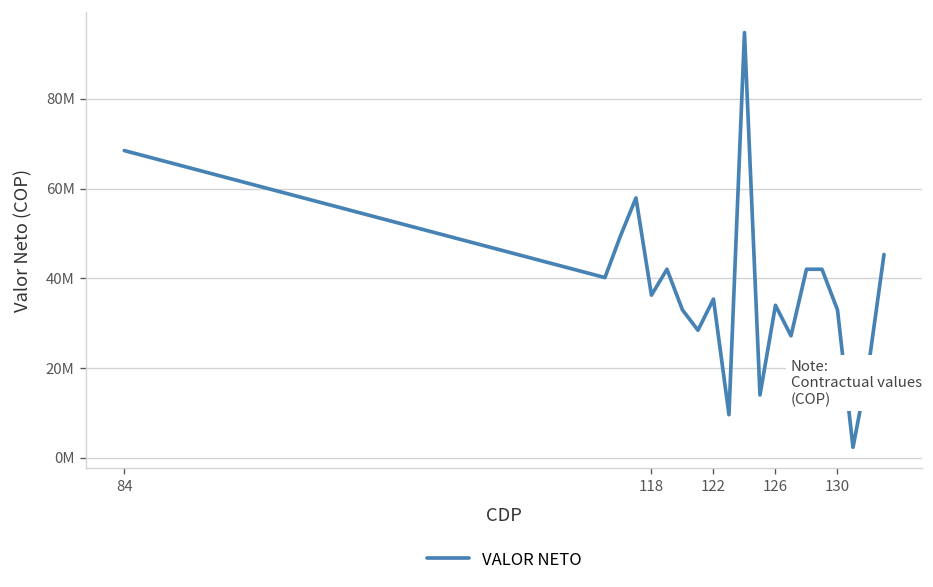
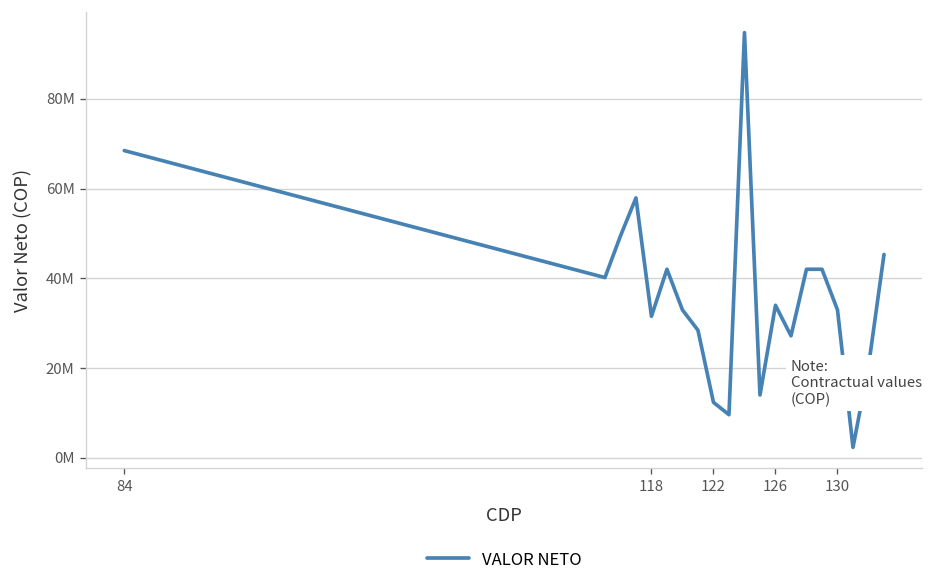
  {
    "84": 68000000,
-   "118": 36000000,
-   "122": 35000000,
+   "118": 32000000,
+   "122": 12000000,
    "126": 34000000,
    "130": 33000000
  }
